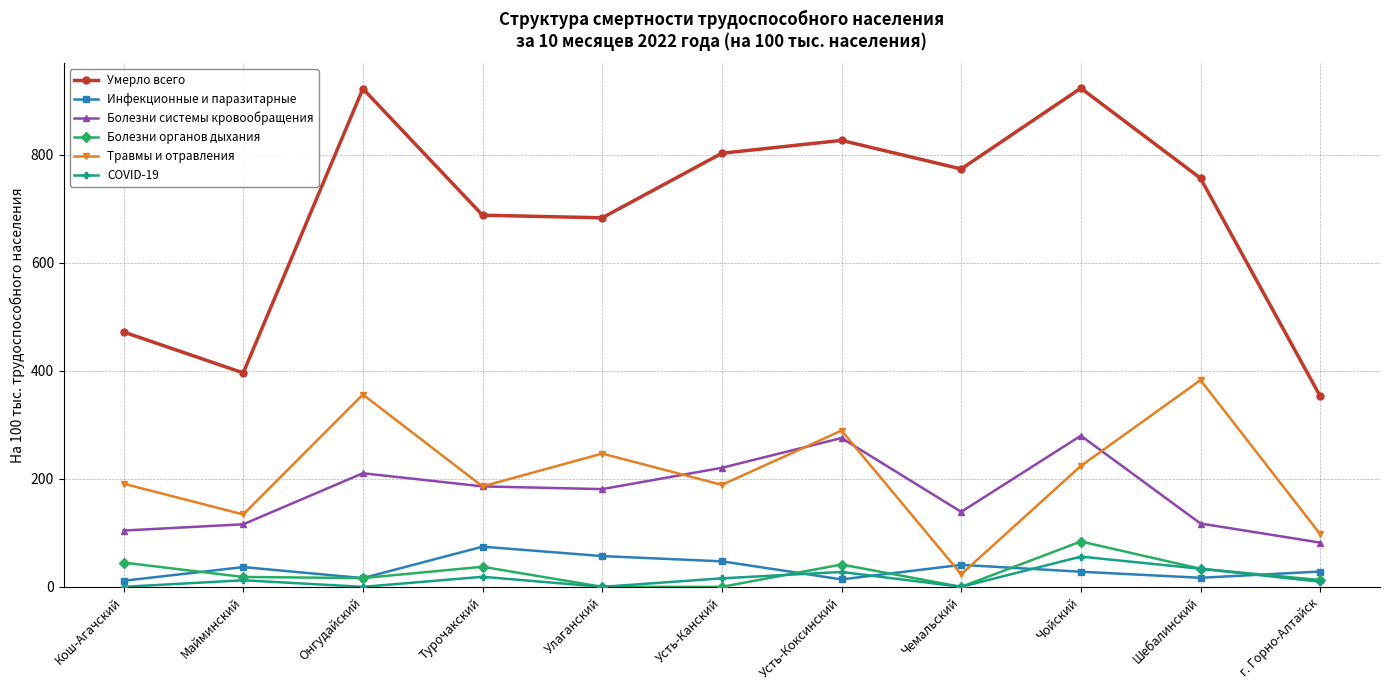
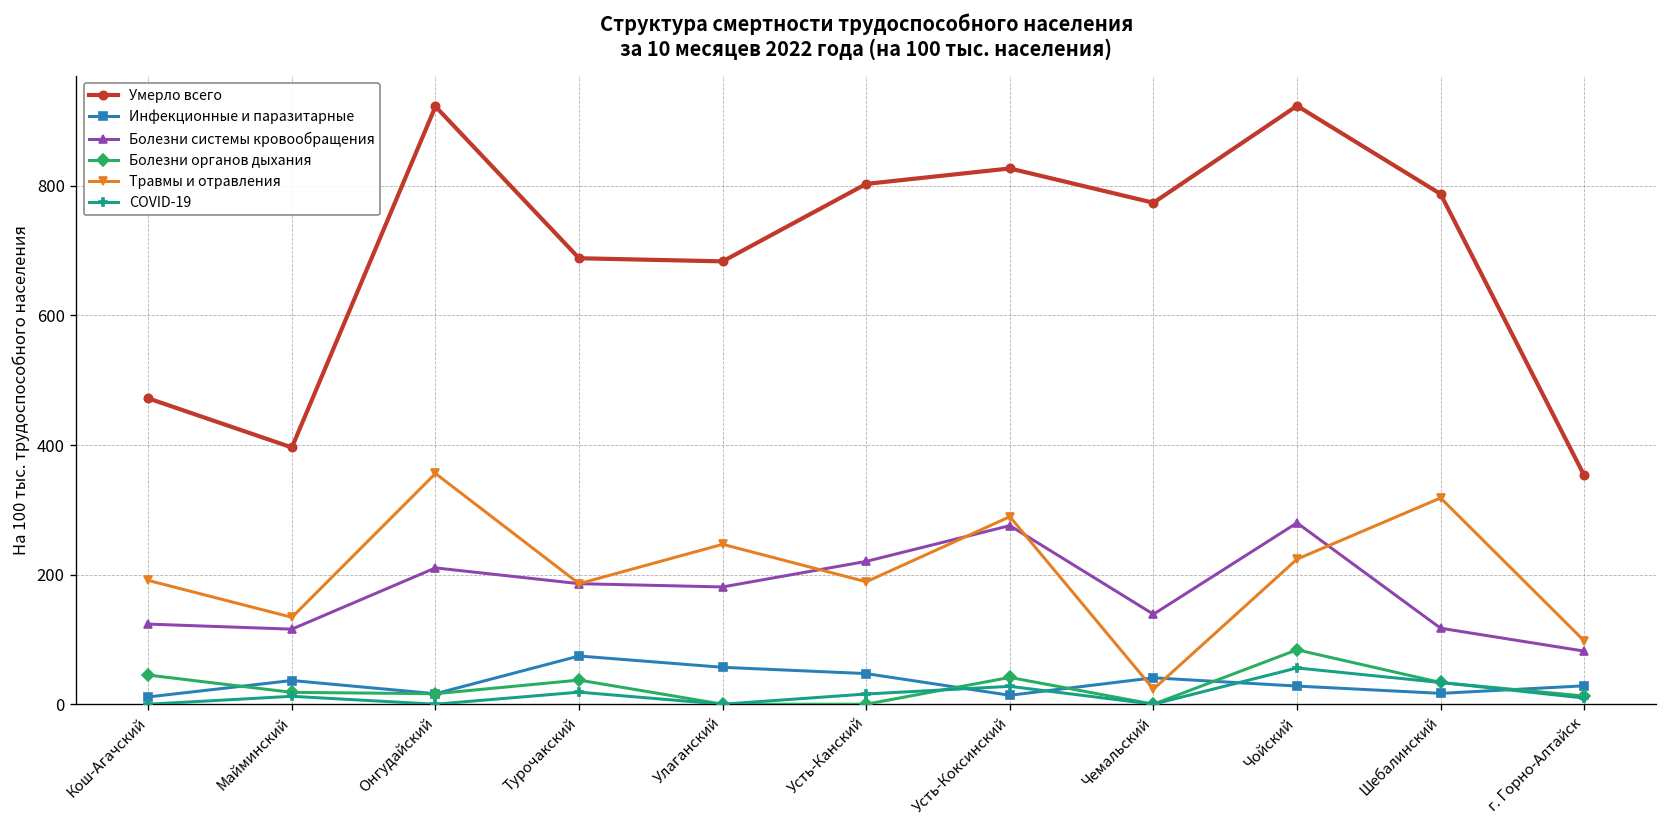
  {
    "Умерло всего": {
      "Кош-Агачский": 470,
      "Майминский": 400,
      "Онгудайский": 920,
      "Турочакский": 690,
      "Улаганский": 680,
      "Усть-Канский": 800,
      "Усть-Коксинский": 830,
      "Чемальский": 770,
      "Чойский": 920,
-     "Шебалинский": 760,
+     "Шебалинский": 790,
      "г. Горно-Алтайск": 350
    },
    "Инфекционные и паразитарные": {
      "Кош-Агачский": 10,
      "Майминский": 40,
      "Турочакский": 70,
      "Улаганский": 60,
      "Усть-Канский": 50,
      "Усть-Коксинский": 10,
      "Чемальский": 40,
      "Чойский": 30,
      "Шебалинский": 20,
      "г. Горно-Алтайск": 30
    },
    "Болезни системы кровообращения": {
-     "Кош-Агачский": 100,
+     "Кош-Агачский": 120,
      "Майминский": 120,
      "Онгудайский": 210,
      "Улаганский": 180,
      "Усть-Канский": 220,
      "Усть-Коксинский": 280,
      "Чемальский": 140,
      "Чойский": 280,
      "Шебалинский": 120,
      "г. Горно-Алтайск": 80
    },
    "Травмы и отравления": {
      "Кош-Агачский": 190,
      "Майминский": 130,
      "Онгудайский": 360,
      "Улаганский": 250,
      "Усть-Канский": 190,
      "Усть-Коксинский": 290,
      "Чемальский": 20,
      "Чойский": 220,
-     "Шебалинский": 380,
+     "Шебалинский": 320,
      "г. Горно-Алтайск": 100
    }
  }
